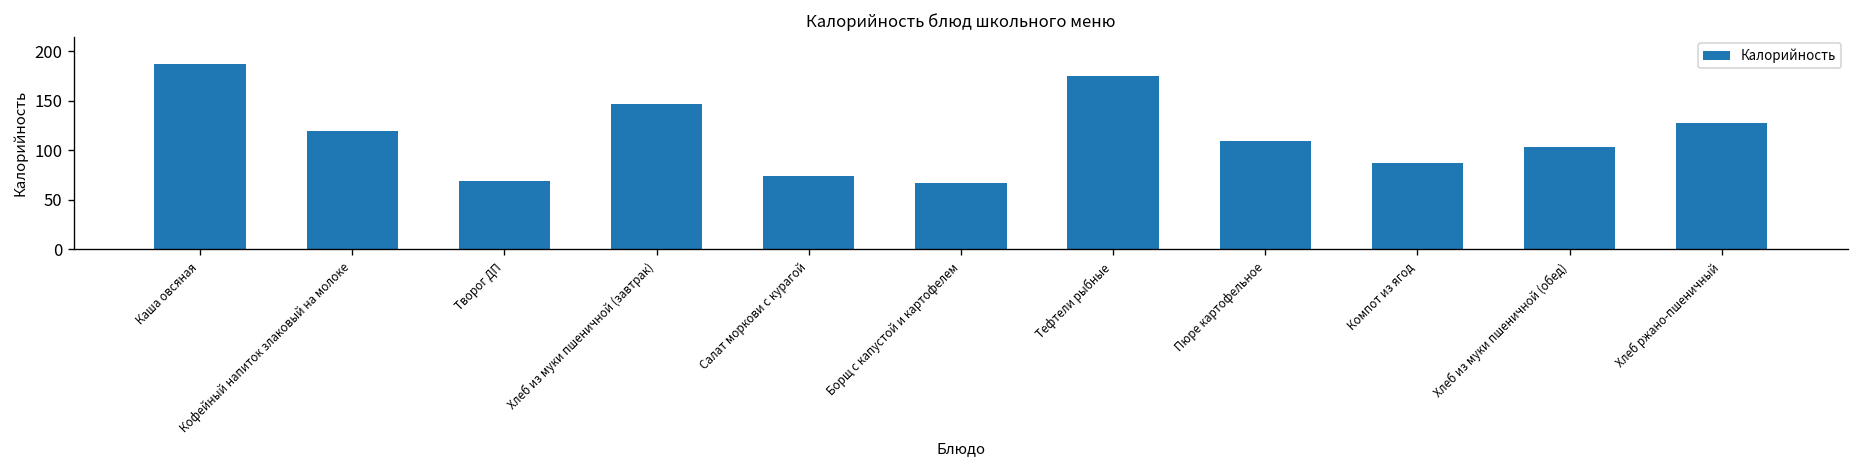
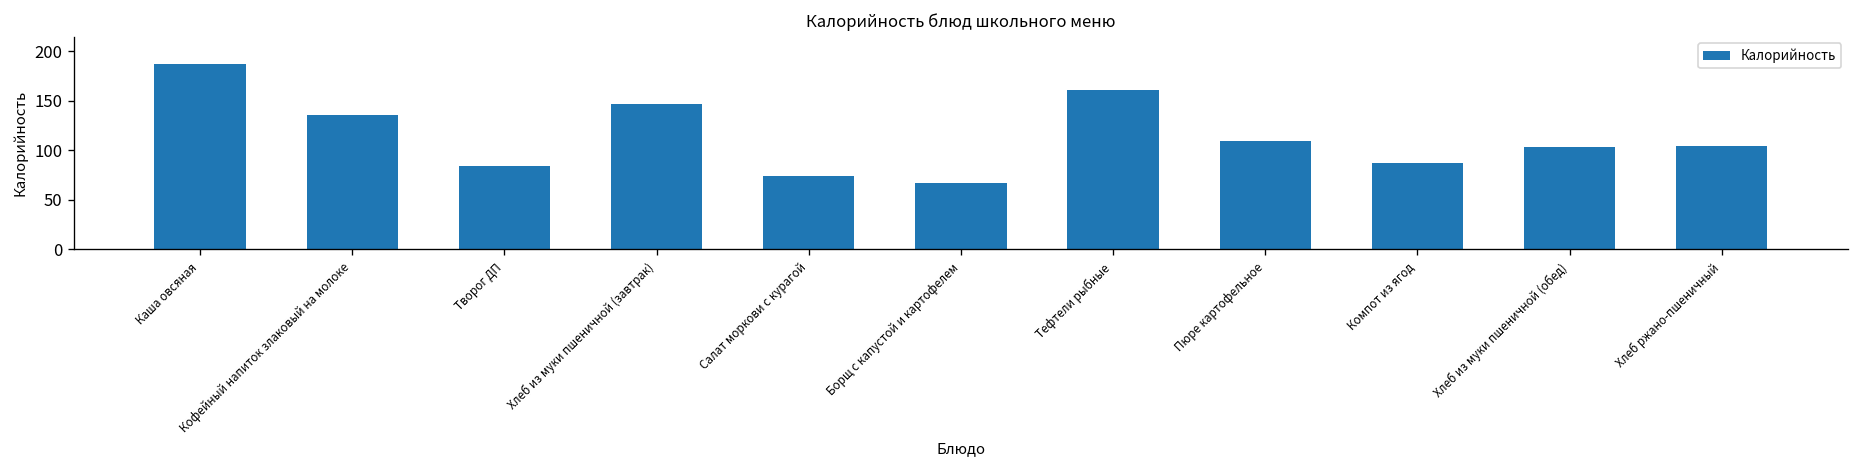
  {
    "Каша овсяная": 190,
-   "Кофейный напиток злаковый на молоке": 120,
-   "Творог ДП": 70,
+   "Кофейный напиток злаковый на молоке": 140,
+   "Творог ДП": 80,
    "Хлеб из муки пшеничной (завтрак)": 150,
    "Салат моркови с курагой": 70,
    "Борщ с капустой и картофелем": 70,
-   "Тефтели рыбные": 170,
+   "Тефтели рыбные": 160,
    "Пюре картофельное": 110,
    "Компот из ягод": 90,
    "Хлеб из муки пшеничной (обед)": 100,
-   "Хлеб ржано-пшеничный": 130
+   "Хлеб ржано-пшеничный": 100
  }
